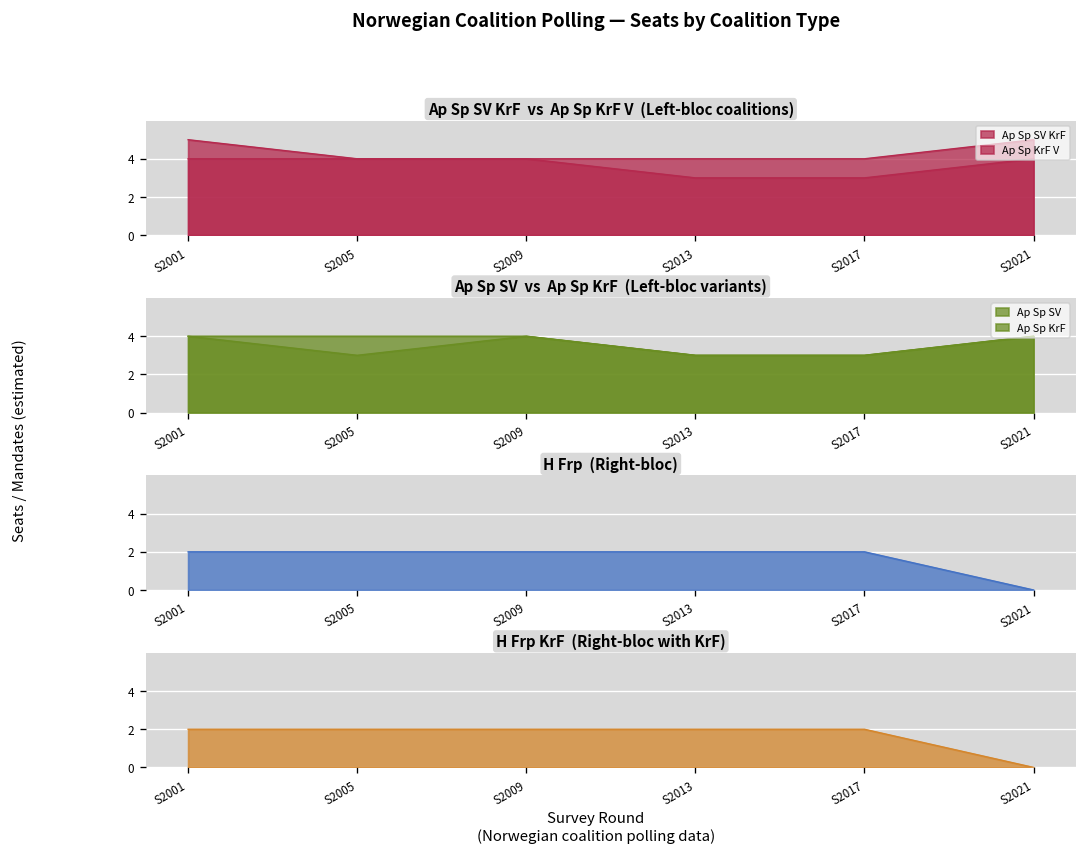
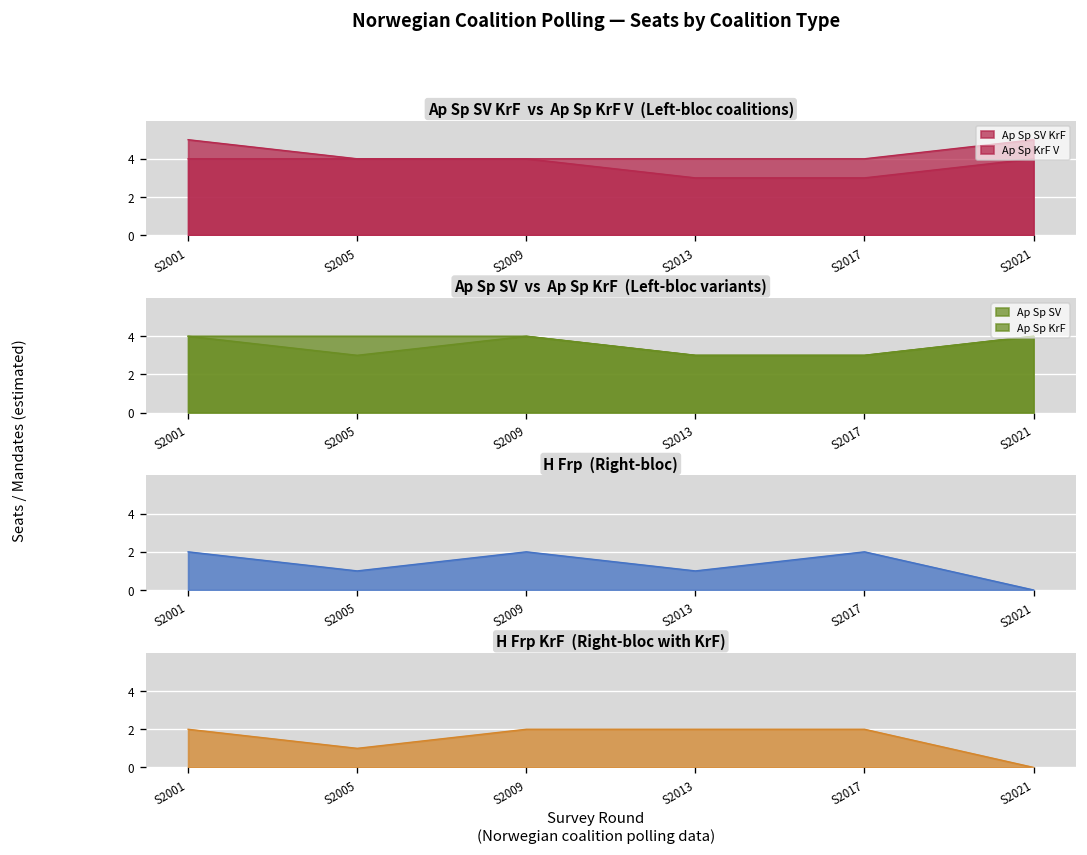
  {
    "H Frp (Right-bloc)": {
      "S2001": 2,
-     "S2005": 2,
+     "S2005": 1,
      "S2009": 2,
-     "S2013": 2,
+     "S2013": 1,
      "S2017": 2,
      "S2021": 0
    },
    "H Frp KrF (Right-bloc with KrF)": {
      "S2001": 2,
-     "S2005": 2,
+     "S2005": 1,
      "S2009": 2,
      "S2013": 2,
      "S2017": 2,
      "S2021": 0
    }
  }
